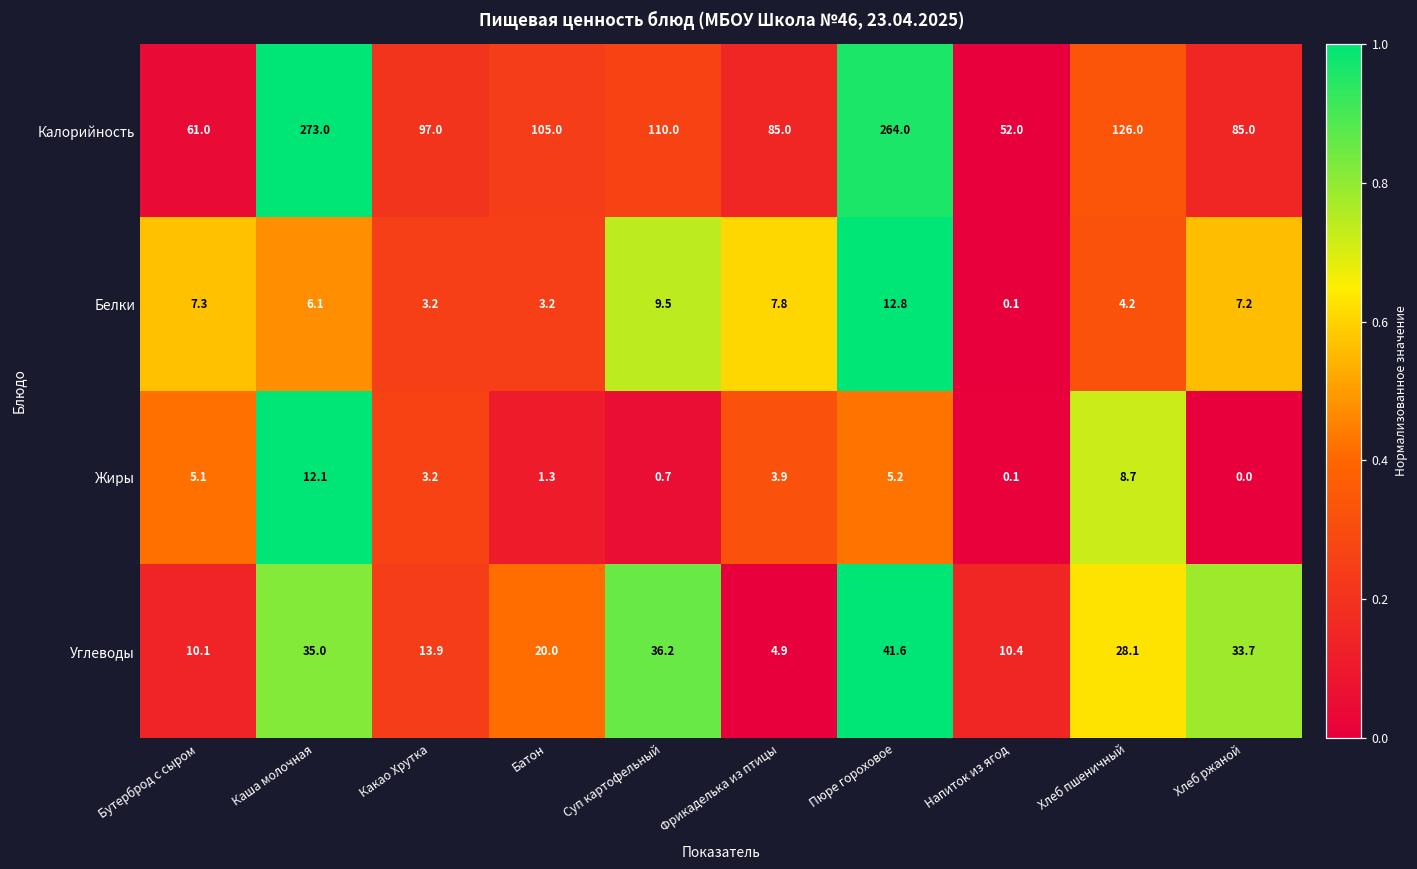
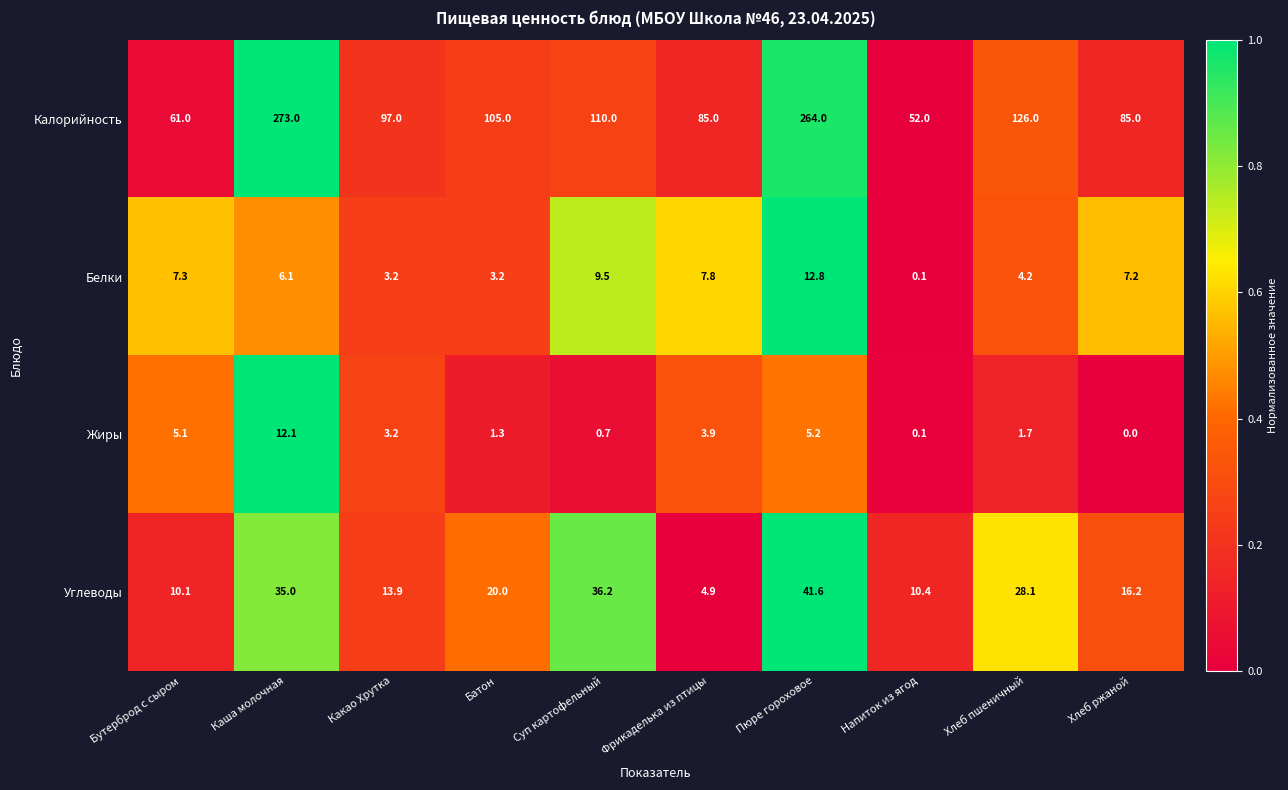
  {
    "Калорийность": {
      "Бутерброд с сыром": 61.0,
      "Каша молочная": 273.0,
      "Какао Хрутка": 97.0,
      "Батон": 105.0,
      "Суп картофельный": 110.0,
      "Фрикаделька из птицы": 85.0,
      "Пюре гороховое": 264.0,
      "Напиток из ягод": 52.0,
      "Хлеб пшеничный": 126.0,
      "Хлеб ржаной": 85.0
    },
    "Белки": {
      "Бутерброд с сыром": 7.3,
      "Каша молочная": 6.1,
      "Какао Хрутка": 3.2,
      "Батон": 3.2,
      "Суп картофельный": 9.5,
      "Фрикаделька из птицы": 7.8,
      "Пюре гороховое": 12.8,
      "Напиток из ягод": 0.1,
      "Хлеб пшеничный": 4.2,
      "Хлеб ржаной": 7.2
    },
    "Жиры": {
      "Бутерброд с сыром": 5.1,
      "Каша молочная": 12.1,
      "Какао Хрутка": 3.2,
      "Батон": 1.3,
      "Суп картофельный": 0.7,
      "Фрикаделька из птицы": 3.9,
      "Пюре гороховое": 5.2,
      "Напиток из ягод": 0.1,
-     "Хлеб пшеничный": 8.7,
+     "Хлеб пшеничный": 1.7,
      "Хлеб ржаной": 0.0
    },
    "Углеводы": {
      "Бутерброд с сыром": 10.1,
      "Каша молочная": 35.0,
      "Какао Хрутка": 13.9,
      "Батон": 20.0,
      "Суп картофельный": 36.2,
      "Фрикаделька из птицы": 4.9,
      "Пюре гороховое": 41.6,
      "Напиток из ягод": 10.4,
      "Хлеб пшеничный": 28.1,
-     "Хлеб ржаной": 33.7
+     "Хлеб ржаной": 16.2
    }
  }
